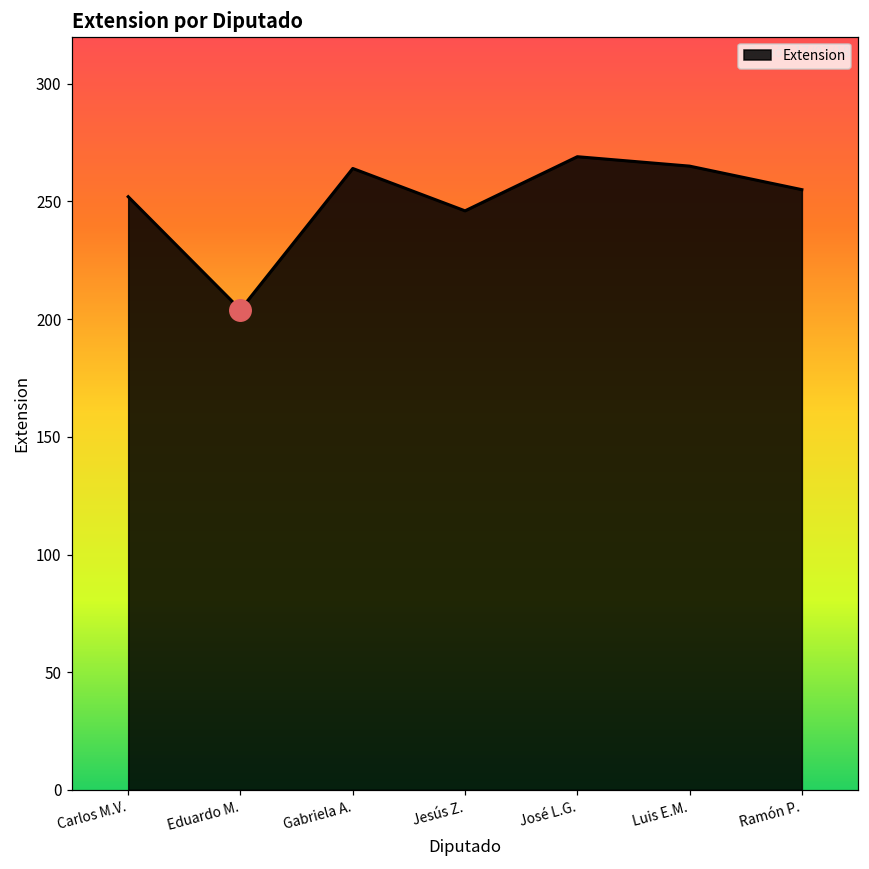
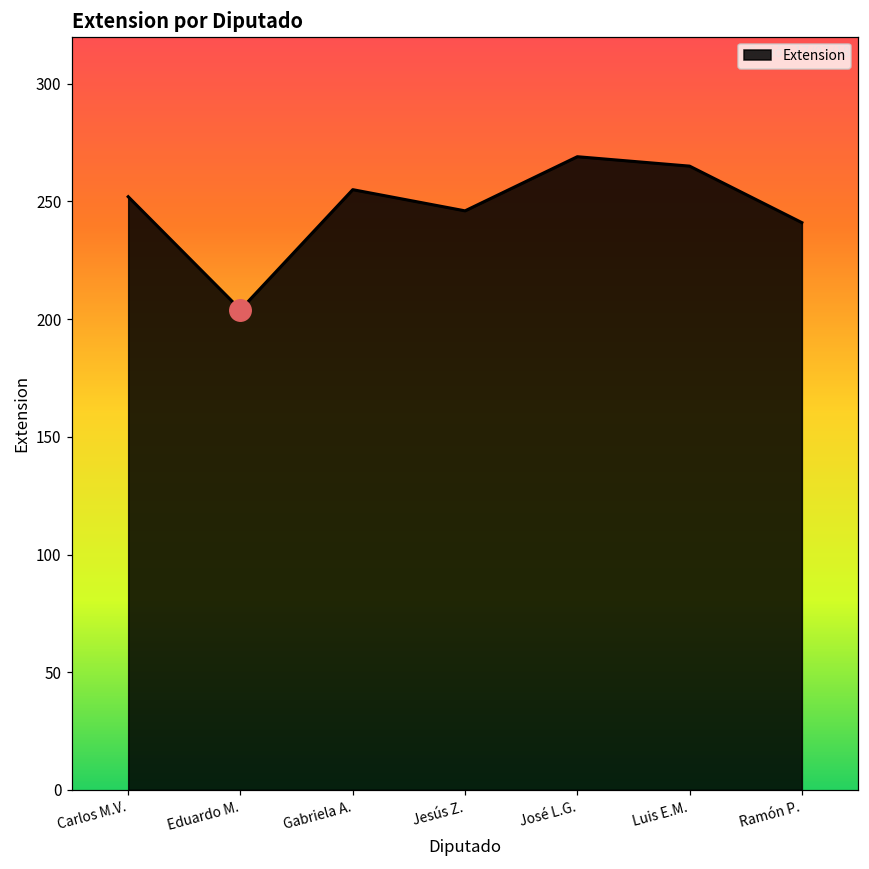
  {
    "Extension": {
      "Carlos M.V.": 252,
-     "Gabriela A.": 264,
+     "Gabriela A.": 255,
      "Jesús Z.": 246,
      "José L.G.": 269,
      "Luis E.M.": 265,
-     "Ramón P.": 255
+     "Ramón P.": 241
    }
  }
